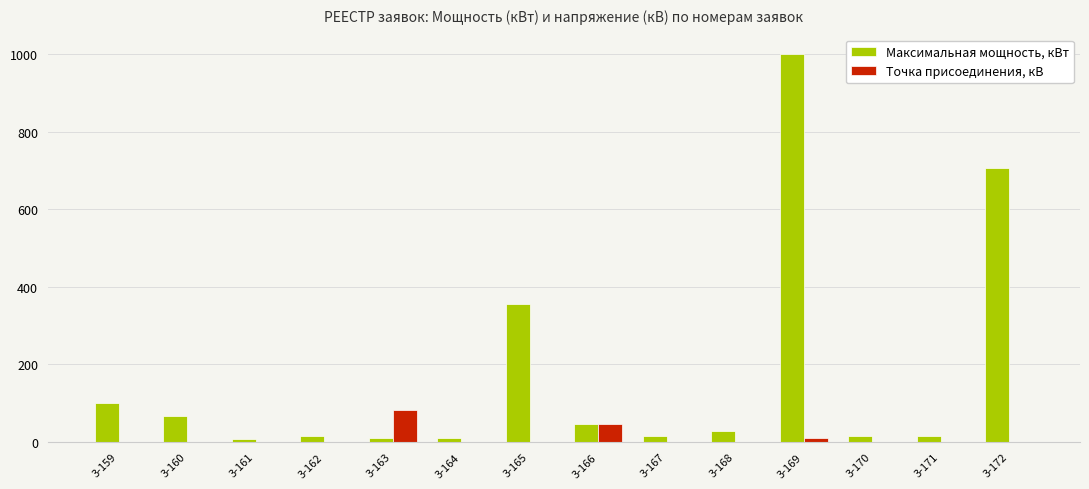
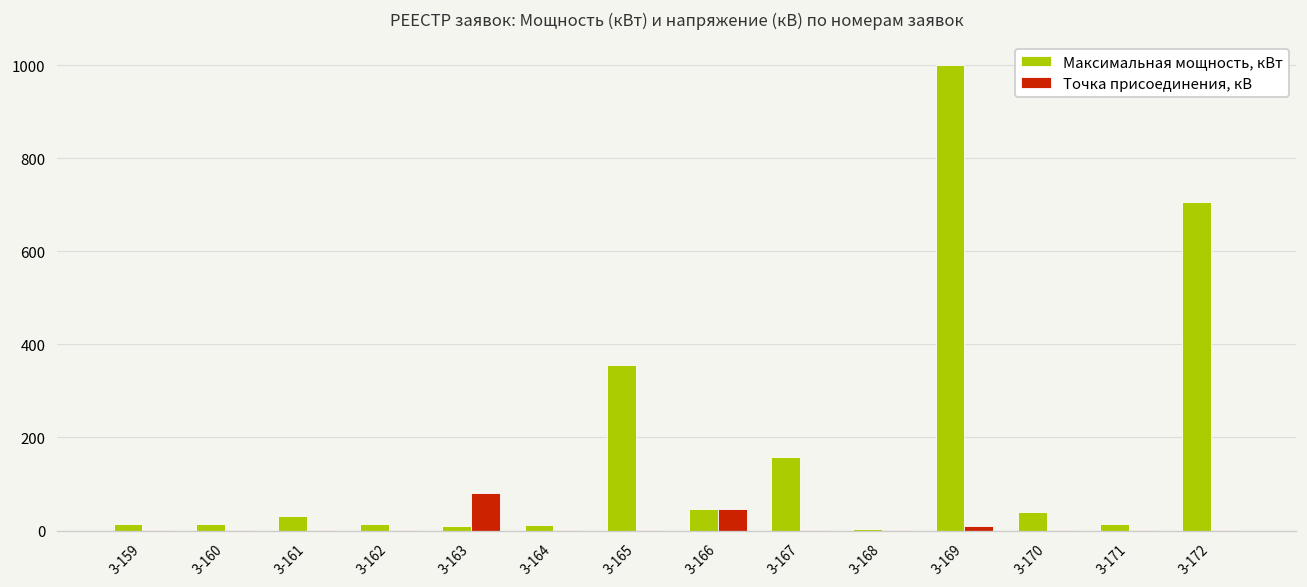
  {
    "Максимальная мощность, кВт": {
-     "3-159": 100,
-     "3-160": 70,
-     "3-161": 10,
+     "3-159": 20,
+     "3-160": 20,
+     "3-161": 30,
      "3-162": 20,
      "3-163": 10,
      "3-164": 10,
      "3-165": 360,
      "3-166": 50,
-     "3-167": 20,
-     "3-168": 30,
+     "3-167": 160,
+     "3-168": 0,
      "3-169": 1000,
-     "3-170": 20,
+     "3-170": 40,
      "3-171": 20,
      "3-172": 710
    },
    "Точка присоединения, кВ": {
      "3-163": 80,
      "3-166": 50,
      "3-169": 10
    }
  }
